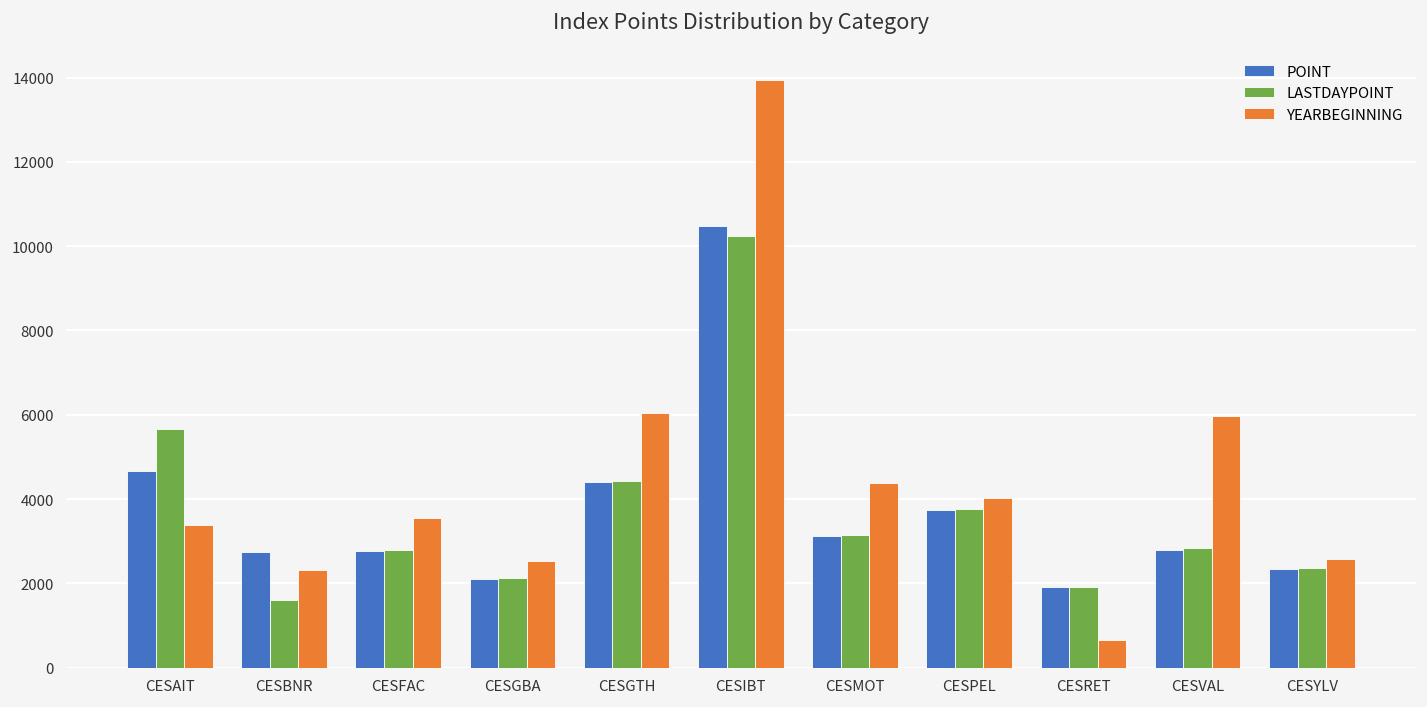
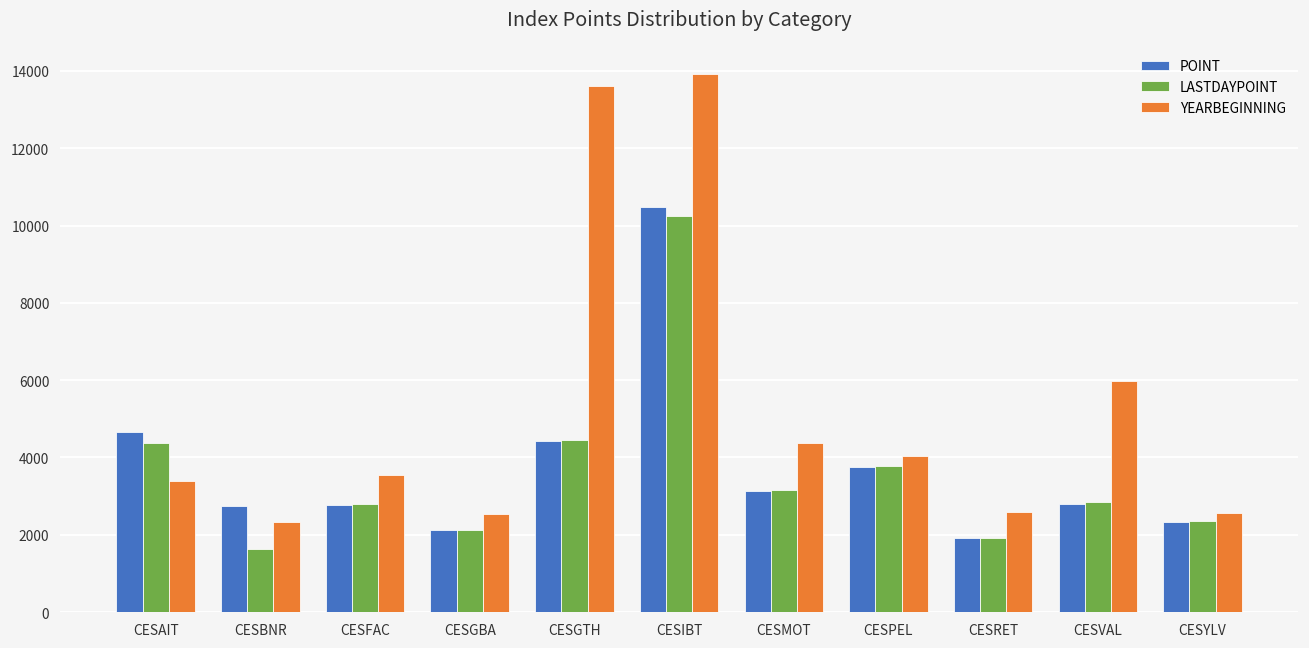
  {
    "POINT": {
      "CESAIT": 4700,
      "CESBNR": 2800,
      "CESFAC": 2800,
      "CESGBA": 2100,
      "CESGTH": 4400,
      "CESIBT": 10500,
      "CESMOT": 3100,
      "CESPEL": 3700,
      "CESRET": 1900,
      "CESVAL": 2800,
      "CESYLV": 2300
    },
    "LASTDAYPOINT": {
-     "CESAIT": 5700,
+     "CESAIT": 4400,
      "CESBNR": 1600,
      "CESFAC": 2800,
      "CESGBA": 2100,
      "CESGTH": 4400,
      "CESIBT": 10300,
      "CESMOT": 3200,
      "CESPEL": 3800,
      "CESRET": 1900,
      "CESVAL": 2800,
      "CESYLV": 2400
    },
    "YEARBEGINNING": {
      "CESAIT": 3400,
      "CESBNR": 2300,
      "CESFAC": 3500,
      "CESGBA": 2500,
-     "CESGTH": 6000,
+     "CESGTH": 13600,
      "CESIBT": 13900,
      "CESMOT": 4400,
      "CESPEL": 4000,
-     "CESRET": 600,
+     "CESRET": 2600,
      "CESVAL": 6000,
      "CESYLV": 2600
    }
  }
